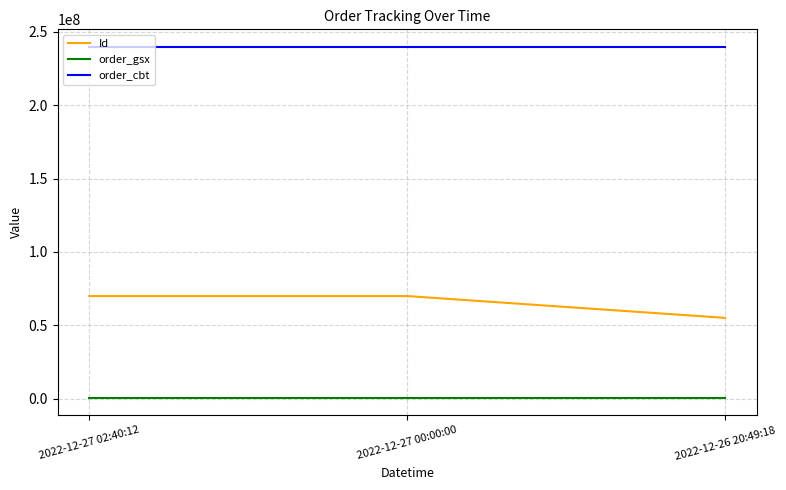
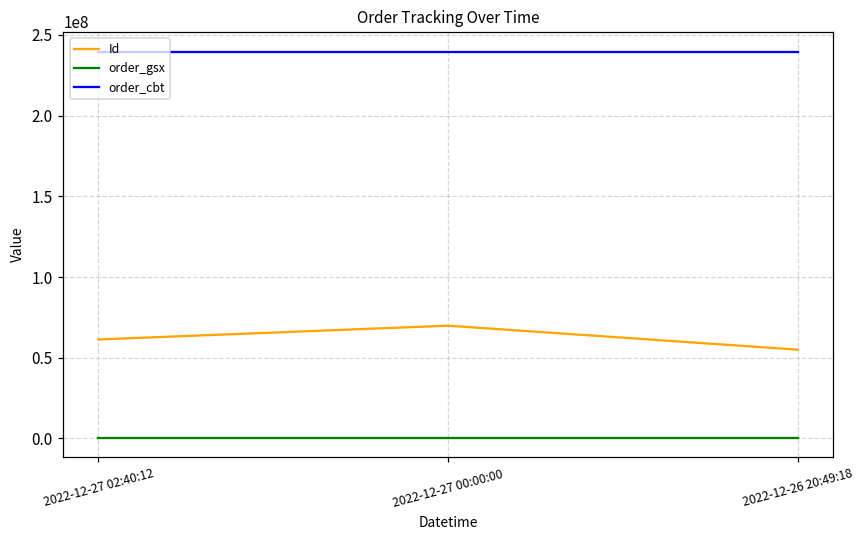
  {
    "Id": {
-     "2022-12-27 02:40:12": 70000000,
+     "2022-12-27 02:40:12": 61000000,
      "2022-12-27 00:00:00": 70000000,
      "2022-12-26 20:49:18": 55000000
    },
    "order_gsx": {
      "2022-12-27 02:40:12": 1000000,
      "2022-12-27 00:00:00": 1000000,
      "2022-12-26 20:49:18": 1000000
    },
    "order_cbt": {
      "2022-12-27 00:00:00": 240000000,
      "2022-12-26 20:49:18": 240000000
    }
  }
